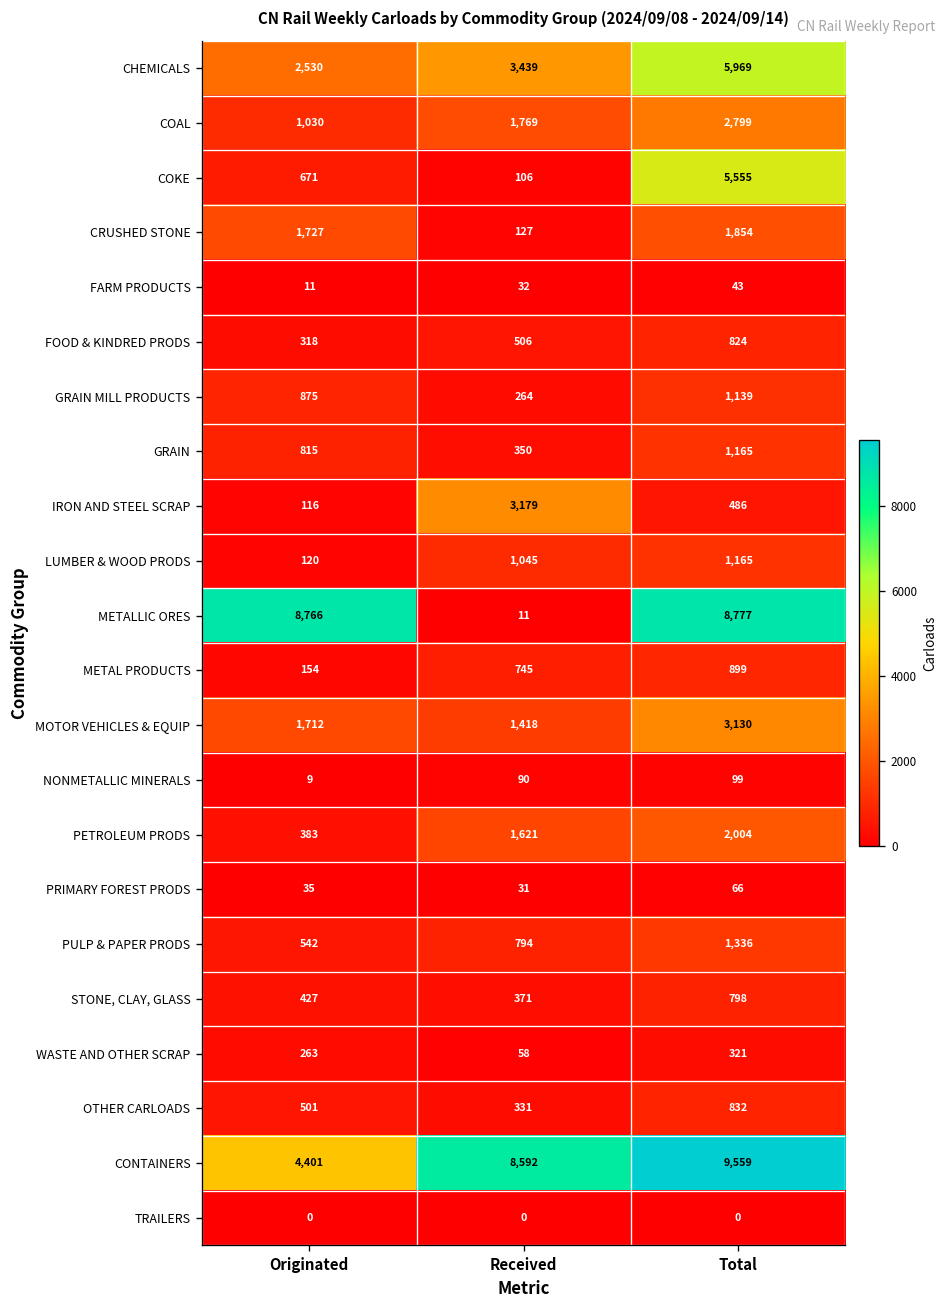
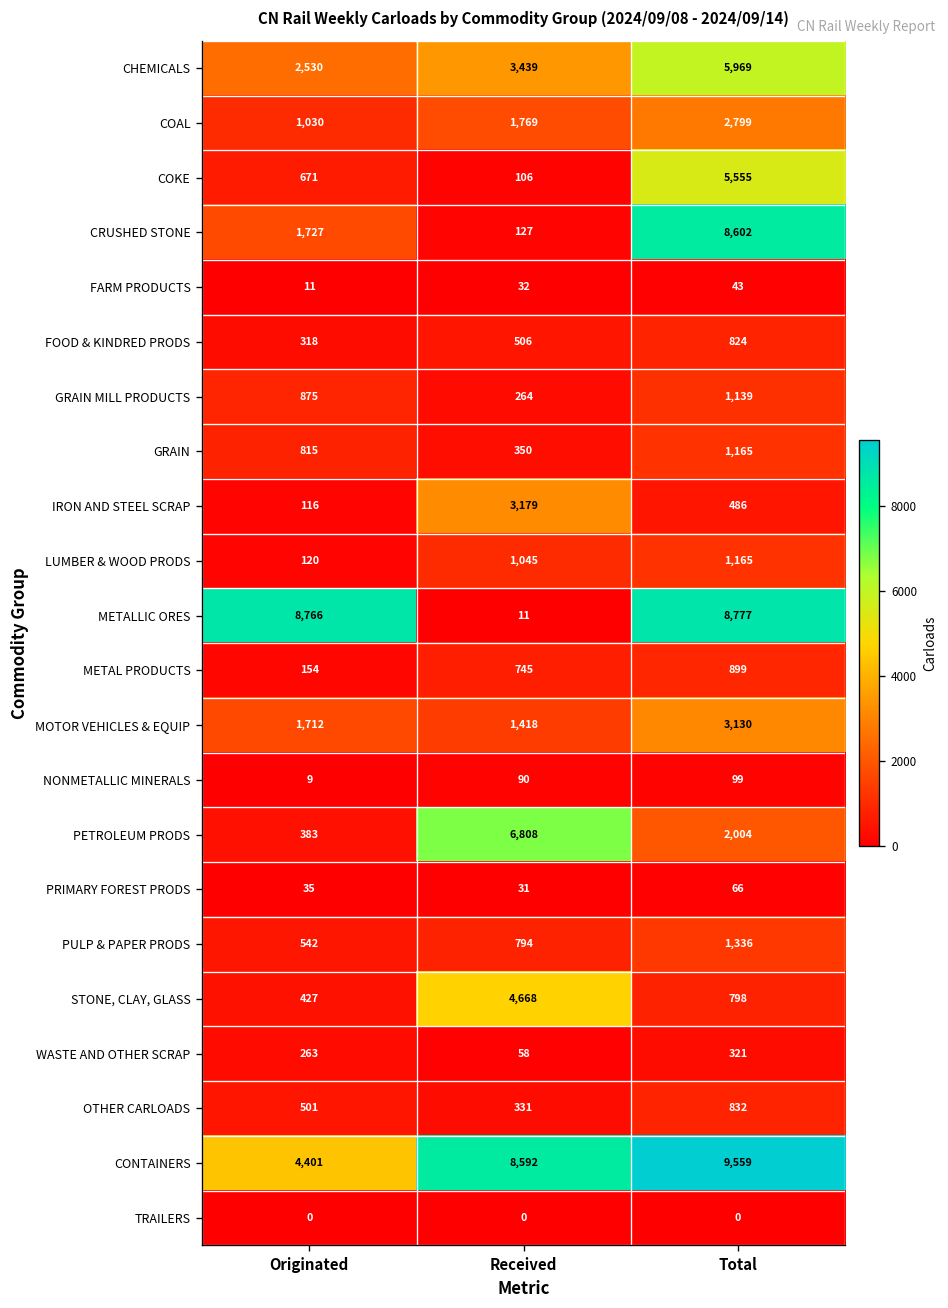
  {
    "CHEMICALS": {
      "Originated": "2,530",
      "Received": "3,439",
      "Total": "5,969"
    },
    "COAL": {
      "Originated": "1,030",
      "Received": "1,769",
      "Total": "2,799"
    },
    "COKE": {
      "Originated": "671",
      "Received": "106",
      "Total": "5,555"
    },
    "CRUSHED STONE": {
      "Originated": "1,727",
      "Received": "127",
-     "Total": "1,854"
+     "Total": "8,602"
    },
    "FARM PRODUCTS": {
      "Originated": "11",
      "Received": "32",
      "Total": "43"
    },
    "FOOD & KINDRED PRODS": {
      "Originated": "318",
      "Received": "506",
      "Total": "824"
    },
    "GRAIN MILL PRODUCTS": {
      "Originated": "875",
      "Received": "264",
      "Total": "1,139"
    },
    "GRAIN": {
      "Originated": "815",
      "Received": "350",
      "Total": "1,165"
    },
    "IRON AND STEEL SCRAP": {
      "Originated": "116",
      "Received": "3,179",
      "Total": "486"
    },
    "LUMBER & WOOD PRODS": {
      "Originated": "120",
      "Received": "1,045",
      "Total": "1,165"
    },
    "METALLIC ORES": {
      "Originated": "8,766",
      "Received": "11",
      "Total": "8,777"
    },
    "METAL PRODUCTS": {
      "Originated": "154",
      "Received": "745",
      "Total": "899"
    },
    "MOTOR VEHICLES & EQUIP": {
      "Originated": "1,712",
      "Received": "1,418",
      "Total": "3,130"
    },
    "NONMETALLIC MINERALS": {
      "Originated": "9",
      "Received": "90",
      "Total": "99"
    },
    "PETROLEUM PRODS": {
      "Originated": "383",
-     "Received": "1,621",
+     "Received": "6,808",
      "Total": "2,004"
    },
    "PRIMARY FOREST PRODS": {
      "Originated": "35",
      "Received": "31",
      "Total": "66"
    },
    "PULP & PAPER PRODS": {
      "Originated": "542",
      "Received": "794",
      "Total": "1,336"
    },
    "STONE, CLAY, GLASS": {
      "Originated": "427",
-     "Received": "371",
+     "Received": "4,668",
      "Total": "798"
    },
    "WASTE AND OTHER SCRAP": {
      "Originated": "263",
      "Received": "58",
      "Total": "321"
    },
    "OTHER CARLOADS": {
      "Originated": "501",
      "Received": "331",
      "Total": "832"
    },
    "CONTAINERS": {
      "Originated": "4,401",
      "Received": "8,592",
      "Total": "9,559"
    },
    "TRAILERS": {
      "Originated": "0",
      "Received": "0",
      "Total": "0"
    }
  }
